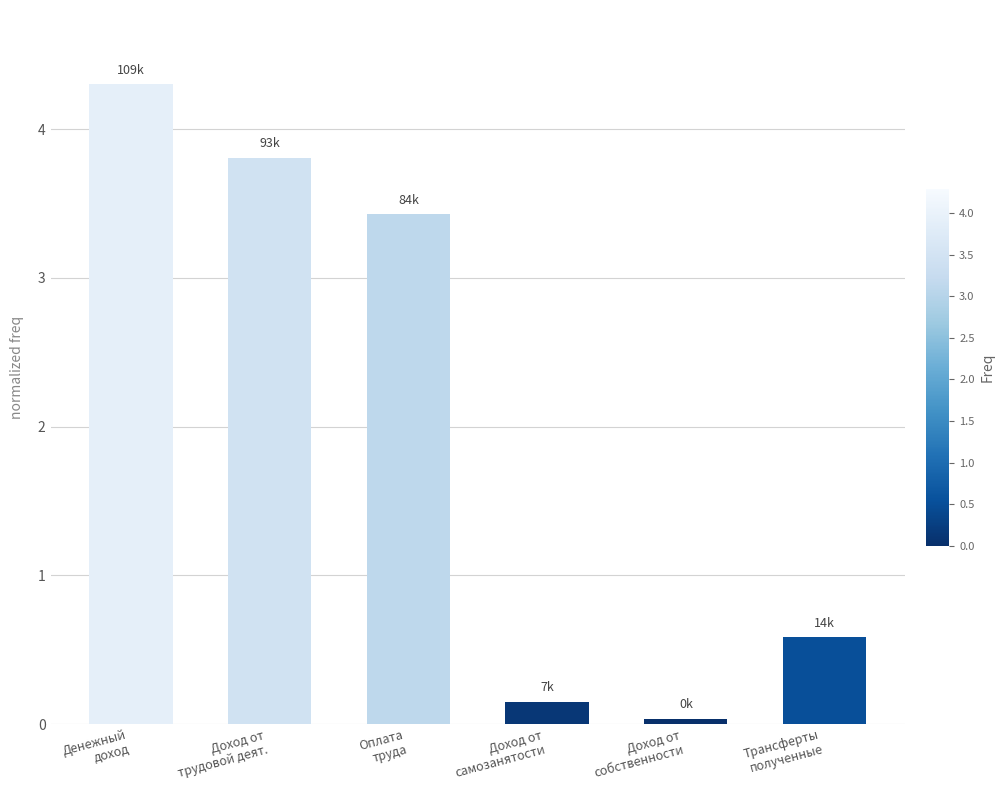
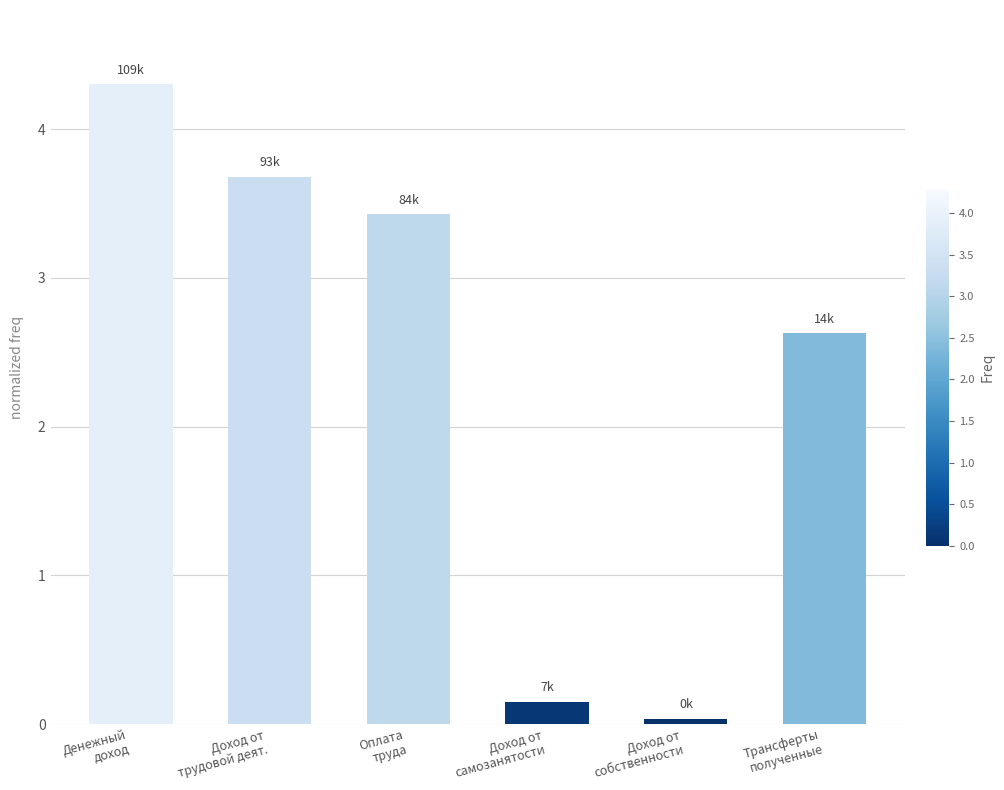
  {
-   "Доход от трудовой деят.": 3.81,
-   "Трансферты полученные": 0.58
+   "Доход от трудовой деят.": 3.68,
+   "Трансферты полученные": 2.63
  }
